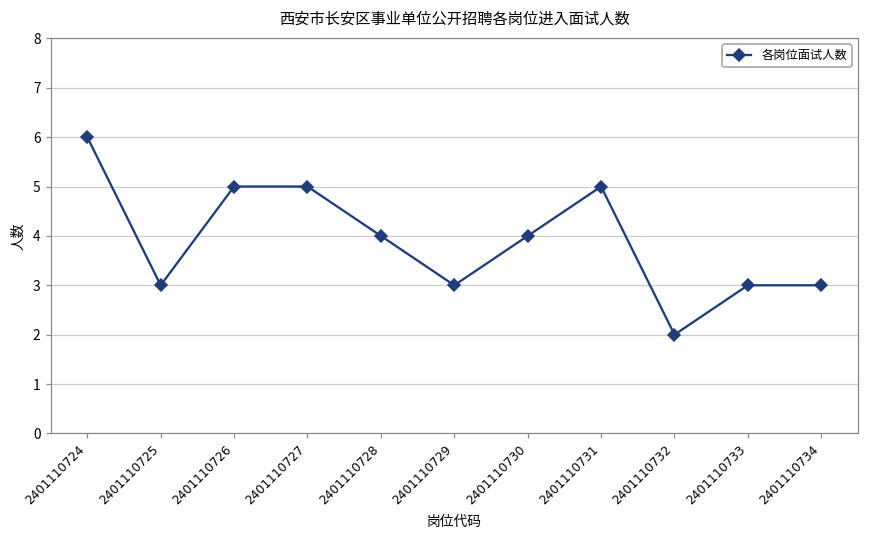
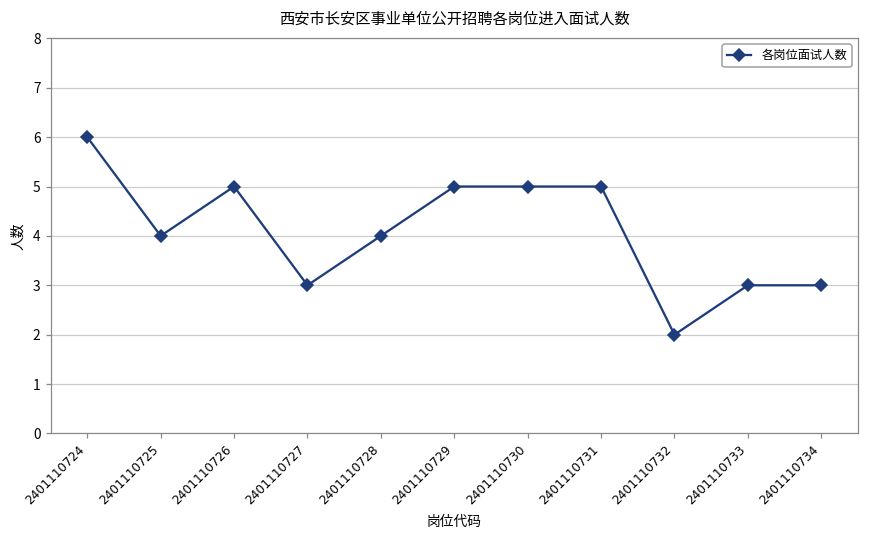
  {
    "2401110724": 6,
-   "2401110725": 3,
+   "2401110725": 4,
    "2401110726": 5,
-   "2401110727": 5,
+   "2401110727": 3,
    "2401110728": 4,
-   "2401110729": 3,
-   "2401110730": 4,
+   "2401110729": 5,
+   "2401110730": 5,
    "2401110731": 5,
    "2401110732": 2,
    "2401110733": 3,
    "2401110734": 3
  }
